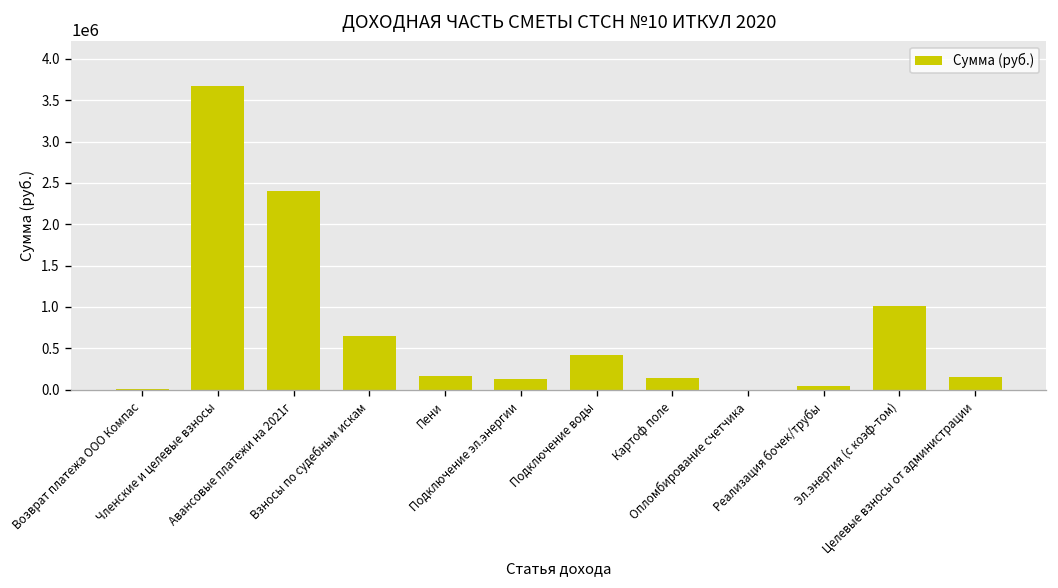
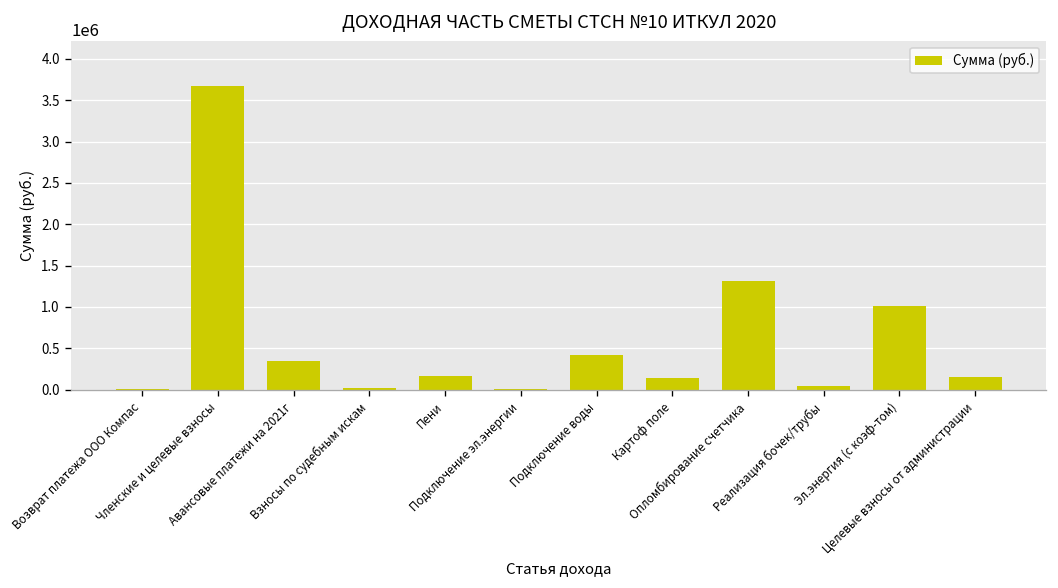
  {
    "Членские и целевые взносы": 3700000,
-   "Авансовые платежи на 2021г": 2400000,
-   "Взносы по судебным искам": 600000,
+   "Авансовые платежи на 2021г": 300000,
+   "Взносы по судебным искам": 0,
    "Пени": 200000,
-   "Подключение эл.энергии": 100000,
+   "Подключение эл.энергии": 0,
    "Подключение воды": 400000,
    "Картоф поле": 100000,
-   "Опломбирование счетчика": 0,
+   "Опломбирование счетчика": 1300000,
    "Реализация бочек/трубы": 0,
    "Эл.энергия (с коэф-том)": 1000000,
    "Целевые взносы от администрации": 100000
  }
